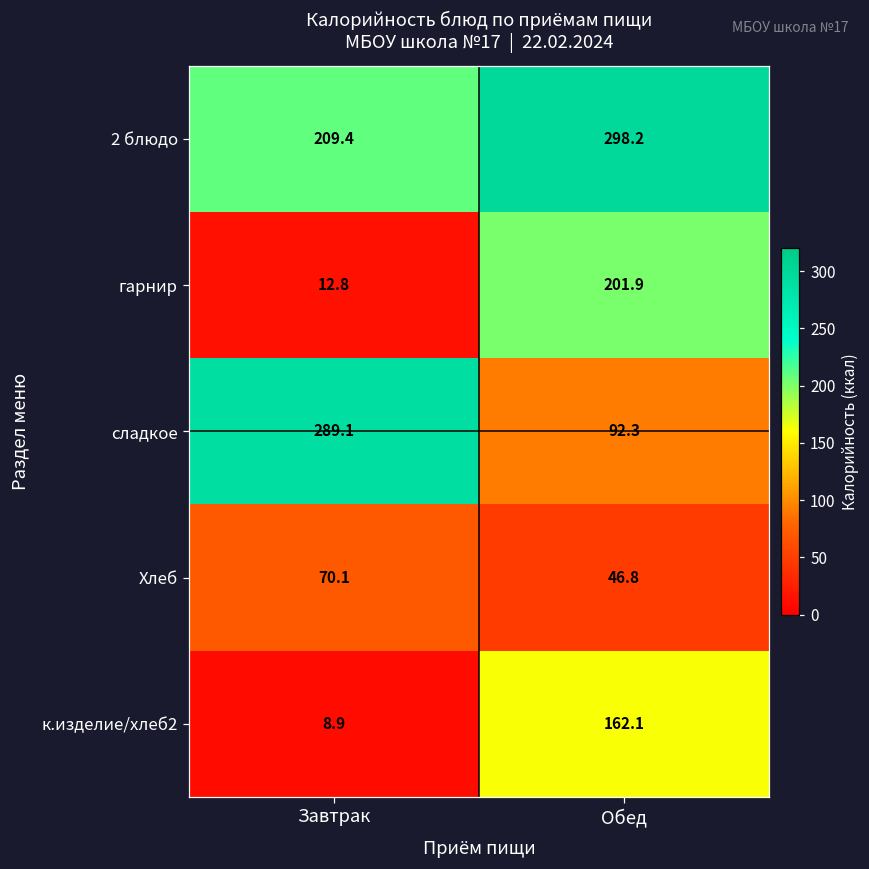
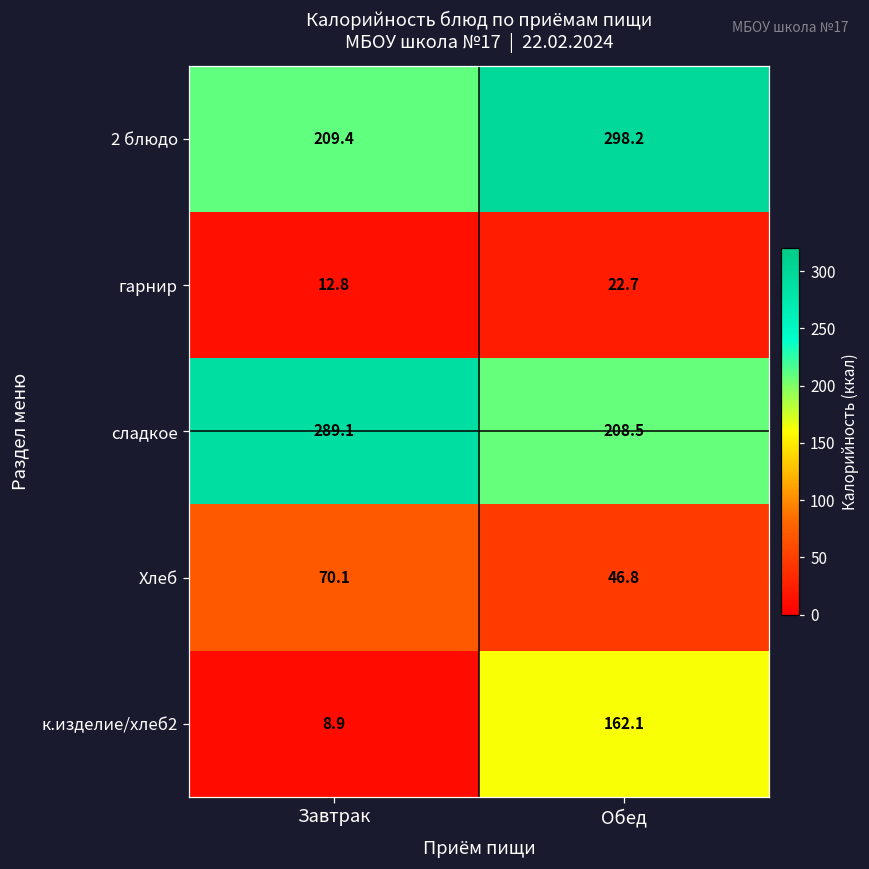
  {
    "2 блюдо": {
      "Завтрак": 209.4,
      "Обед": 298.2
    },
    "гарнир": {
      "Завтрак": 12.8,
-     "Обед": 201.9
+     "Обед": 22.7
    },
    "сладкое": {
      "Завтрак": 289.1,
-     "Обед": 92.3
+     "Обед": 208.5
    },
    "Хлеб": {
      "Завтрак": 70.1,
      "Обед": 46.8
    },
    "к.изделие/хлеб2": {
      "Завтрак": 8.9,
      "Обед": 162.1
    }
  }
